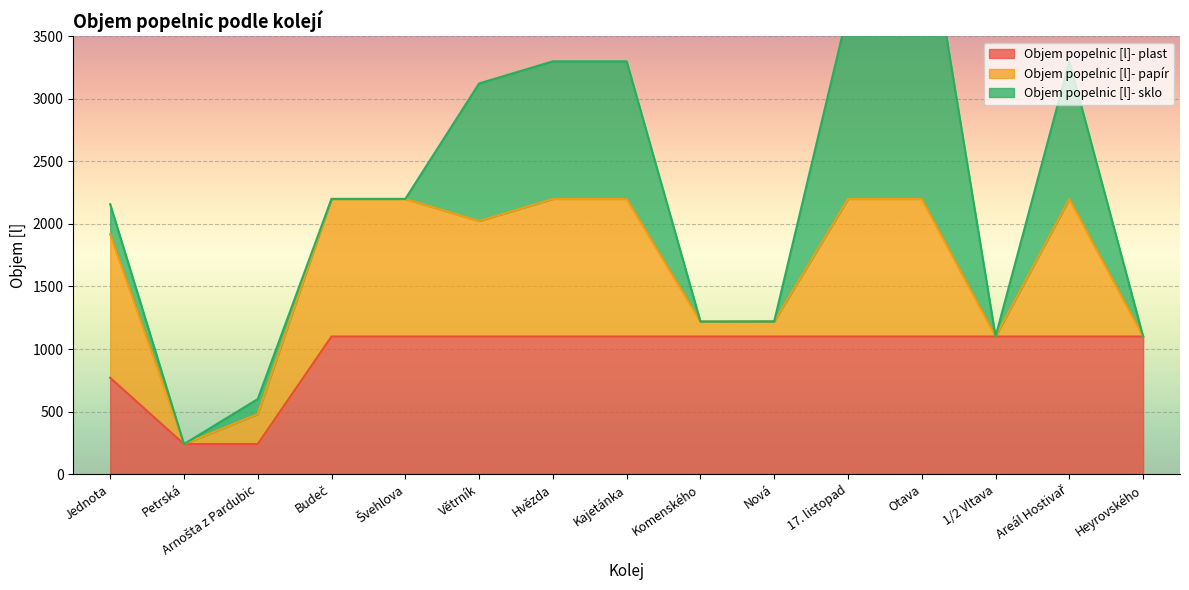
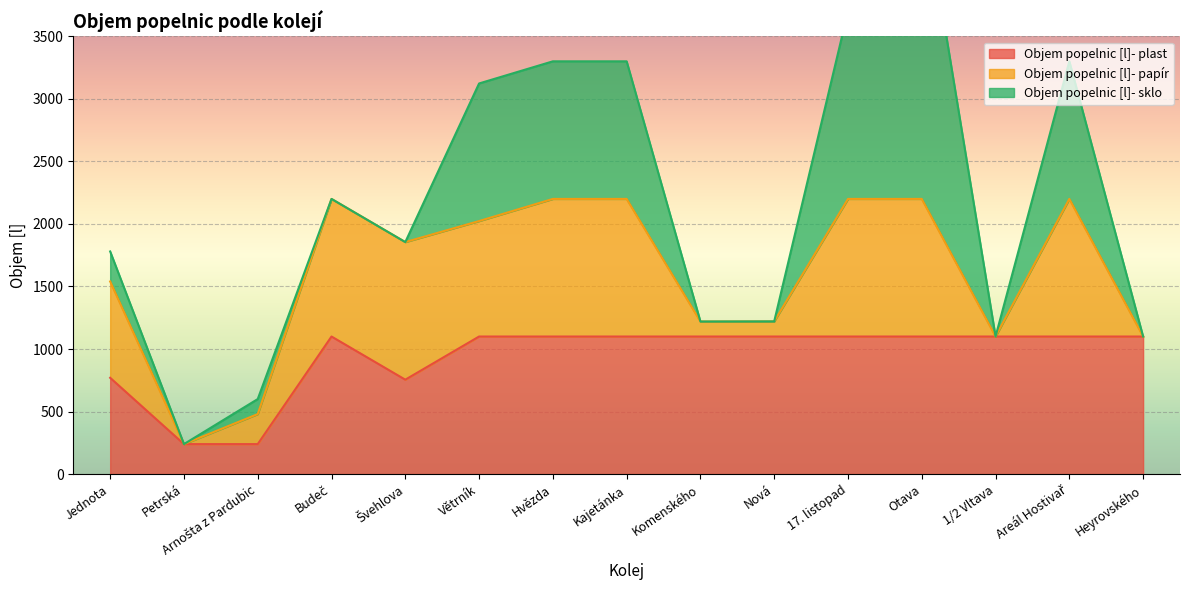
  {
    "Objem popelnic [l]- plast": {
      "Jednota": 770,
      "Arnošta z Pardubic": 240,
      "Budeč": 1100,
-     "Švehlova": 1100,
+     "Švehlova": 760,
      "Větrník": 1100,
      "Hvězda": 1100,
      "Kajetánka": 1100,
      "Komenského": 1100,
      "Nová": 1100,
      "17. listopad": 1100,
      "Otava": 1100,
      "Areál Hostivař": 1100
    },
    "Objem popelnic [l]- papír": {
-     "Jednota": 1150,
+     "Jednota": 770,
      "Arnošta z Pardubic": 240,
      "Větrník": 920,
      "Hvězda": 1100,
      "Kajetánka": 1100,
      "17. listopad": 1100,
      "Otava": 1100,
      "Areál Hostivař": 1100
    },
    "Objem popelnic [l]- sklo": {
      "Jednota": 240,
      "Arnošta z Pardubic": 120,
      "Větrník": 1100,
      "Hvězda": 1100,
      "Kajetánka": 1100
    }
  }
